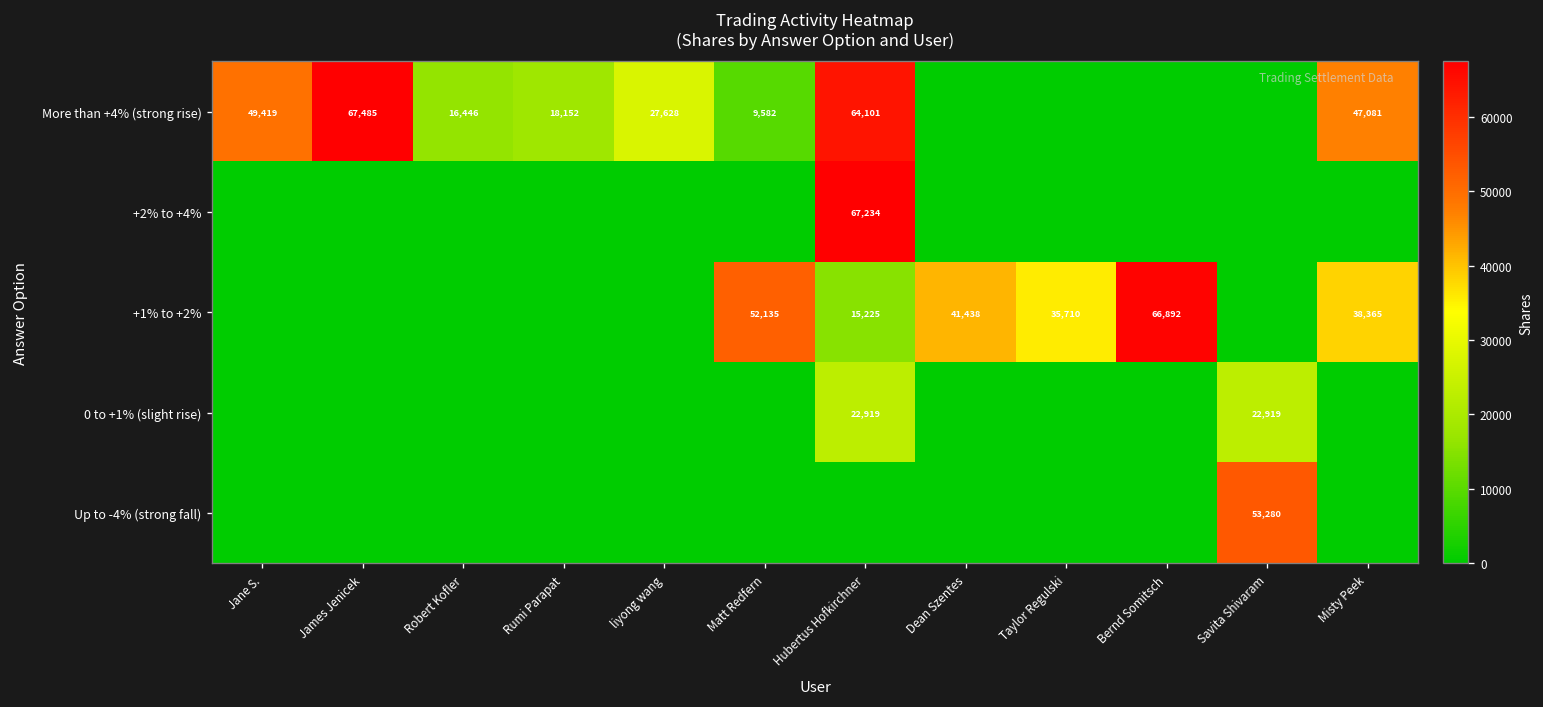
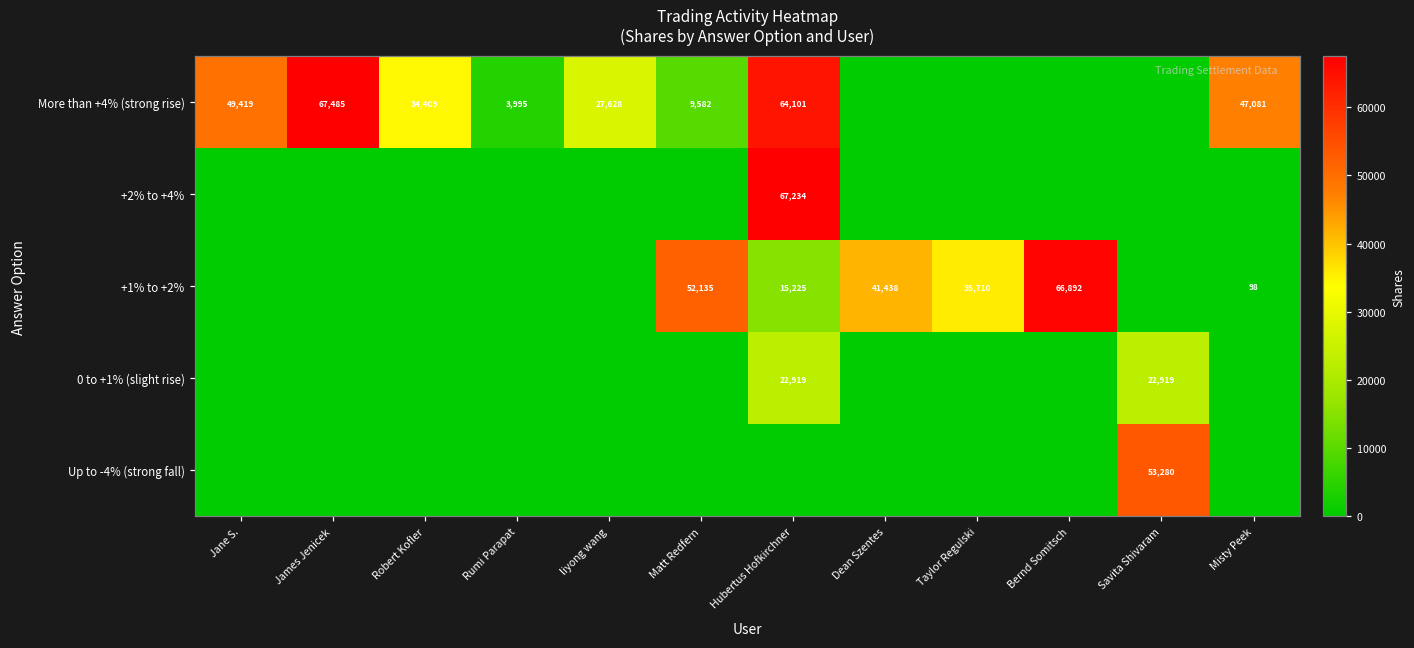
  {
    "More than +4% (strong rise)": {
      "Jane S.": "49,419",
      "James Jenicek": "67,485",
-     "Robert Kofler": "16,446",
-     "Rumi Parapat": "18,152",
+     "Robert Kofler": "34,409",
+     "Rumi Parapat": "3,995",
      "liyong wang": "27,628",
      "Matt Redfern": "9,582",
      "Hubertus Hofkirchner": "64,101"
    },
    "+2% to +4%": {
      "Hubertus Hofkirchner": "67,234"
    },
    "+1% to +2%": {
      "Matt Redfern": "52,135",
      "Hubertus Hofkirchner": "15,225",
      "Dean Szentes": "41,438",
      "Taylor Regulski": "35,710",
      "Bernd Somitsch": "66,892",
-     "Misty Peek": "38,365"
+     "Misty Peek": "98"
    },
    "0 to +1% (slight rise)": {
      "Hubertus Hofkirchner": "22,919",
      "Savita Shivaram": "22,919"
    },
    "Up to -4% (strong fall)": {
      "Savita Shivaram": "53,280"
    }
  }
